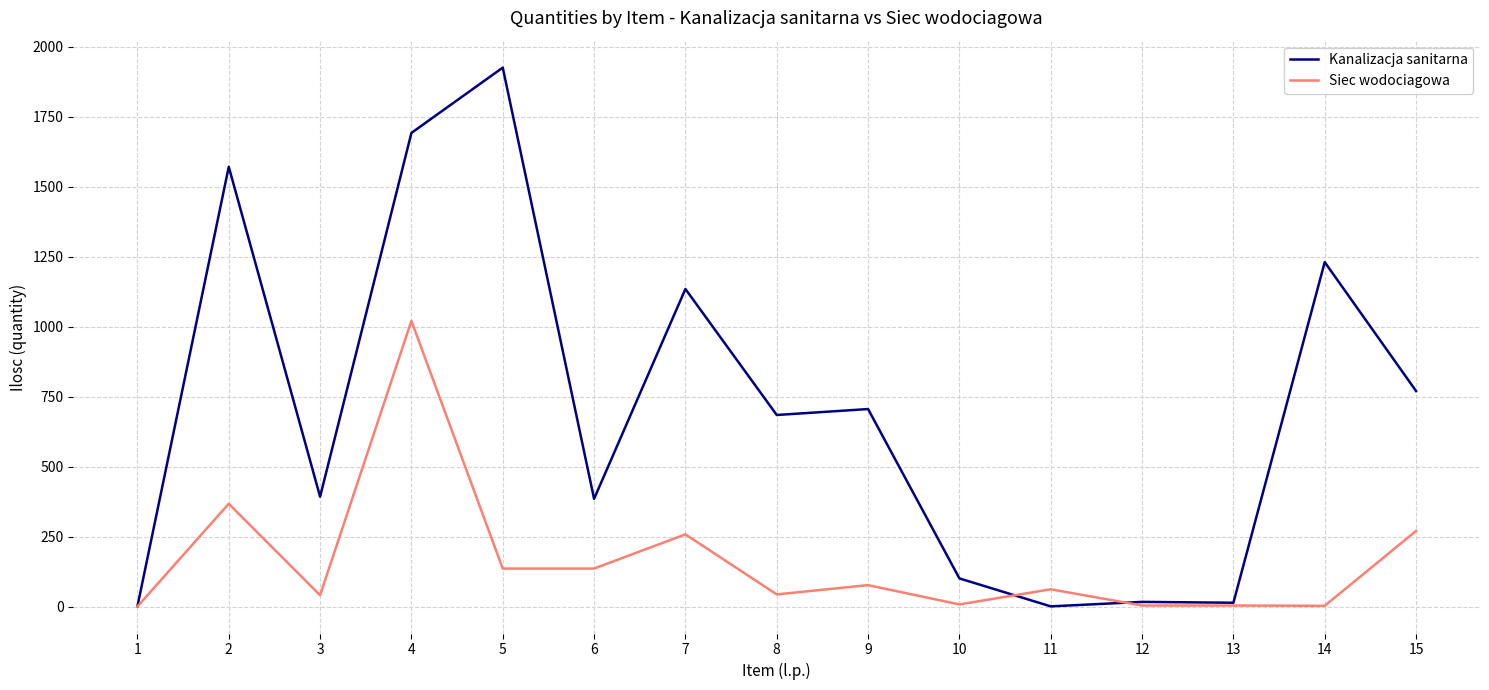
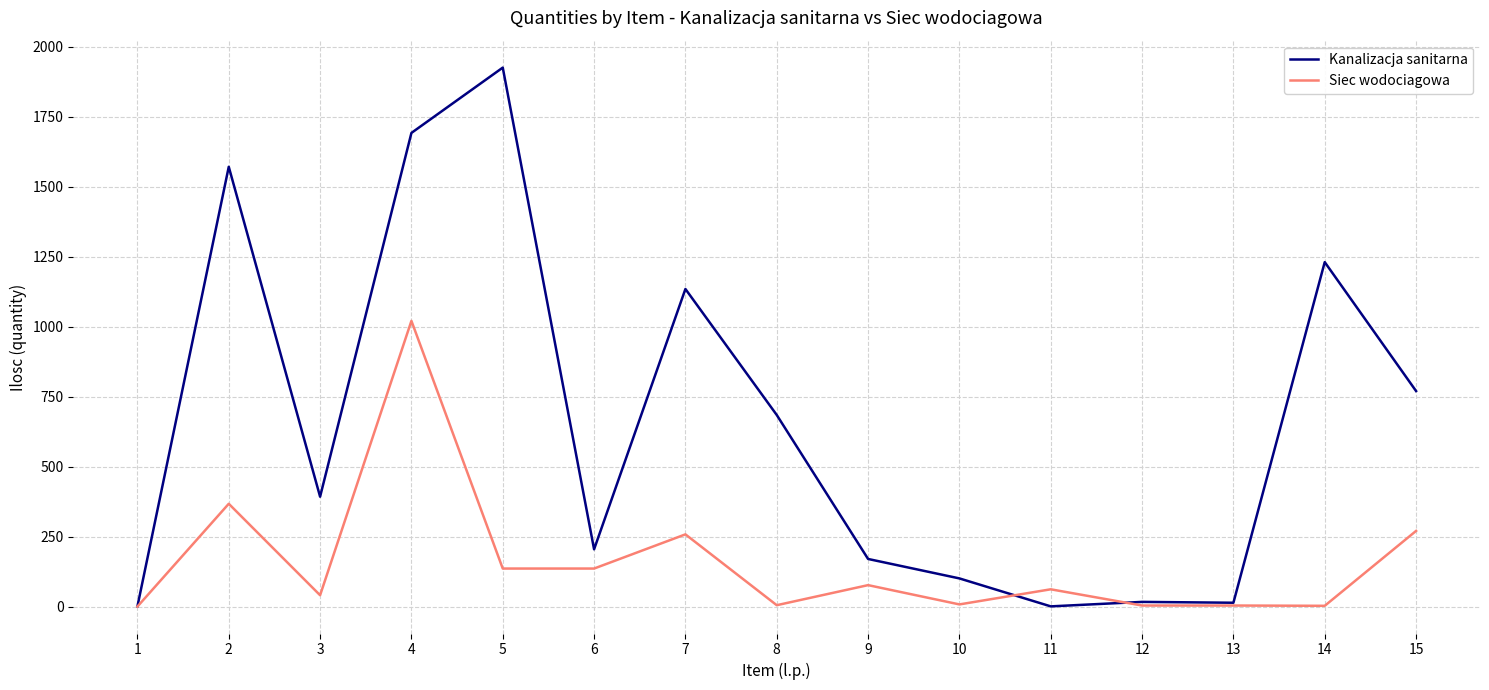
  {
    "Kanalizacja sanitarna": {
      "2": 1570,
      "3": 390,
      "4": 1690,
      "5": 1930,
-     "6": 390,
+     "6": 200,
      "7": 1140,
      "8": 680,
-     "9": 710,
+     "9": 170,
      "10": 100,
      "11": 0,
      "12": 20,
      "13": 10,
      "14": 1230,
      "15": 770
    },
    "Siec wodociagowa": {
      "2": 370,
      "3": 40,
      "4": 1020,
      "5": 140,
      "6": 140,
      "7": 260,
-     "8": 40,
+     "8": 10,
      "9": 80,
      "10": 10,
      "11": 60,
      "12": 0,
      "13": 0,
      "14": 0,
      "15": 270
    }
  }
